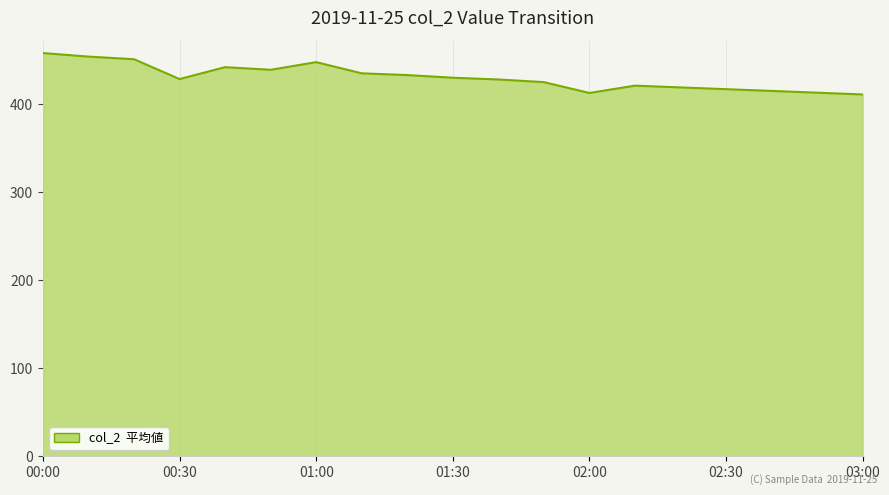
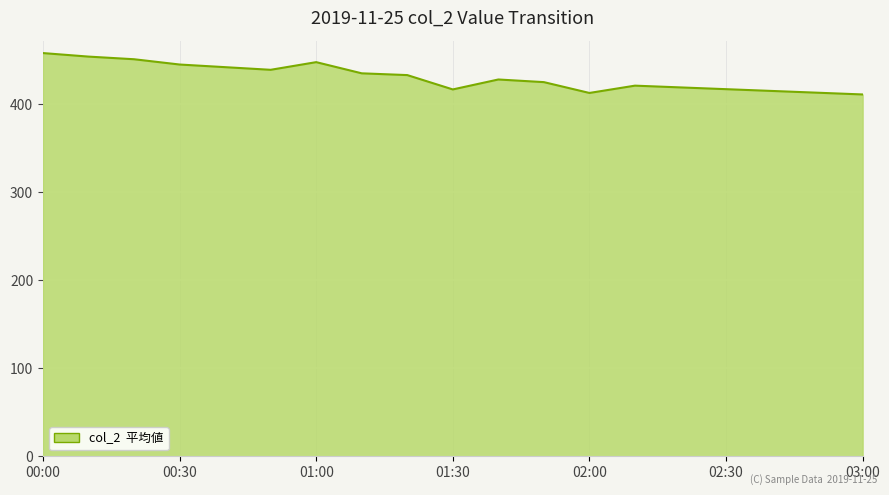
  {
    "00:00": 460,
-   "00:30": 430,
+   "00:30": 450,
    "01:00": 450,
-   "01:30": 430,
+   "01:30": 420,
    "02:00": 410,
    "02:30": 420,
    "03:00": 410
  }
